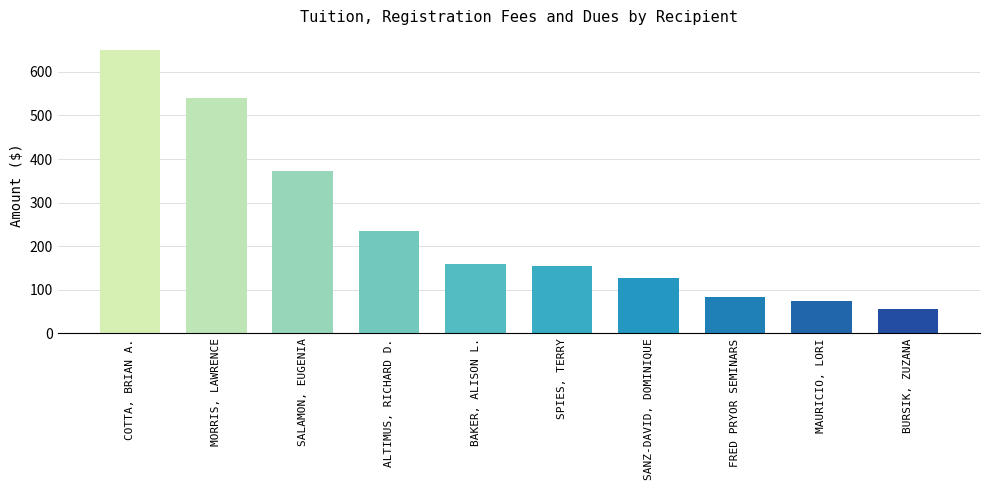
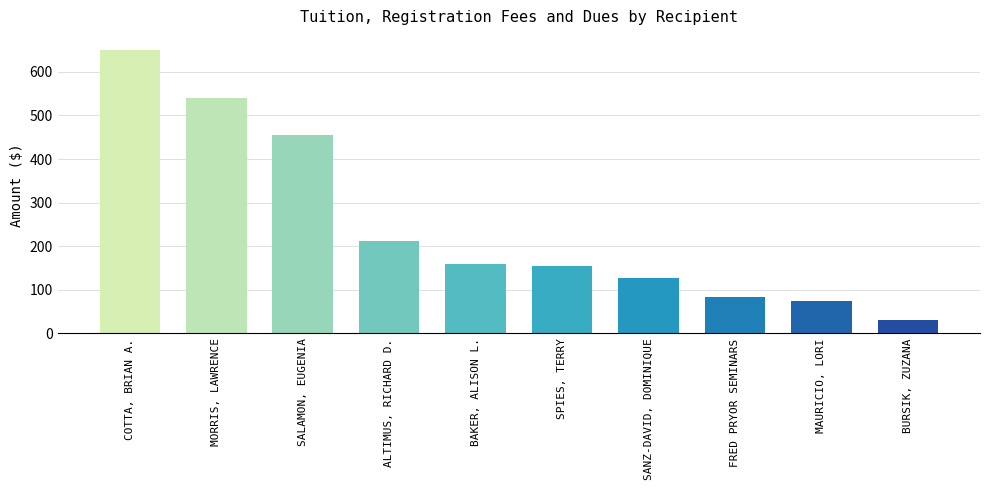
  {
    "COTTA, BRIAN A.": 650,
    "MORRIS, LAWRENCE": 540,
-   "SALAMON, EUGENIA": 370,
-   "ALTIMUS, RICHARD D.": 240,
+   "SALAMON, EUGENIA": 460,
+   "ALTIMUS, RICHARD D.": 210,
    "BAKER, ALISON L.": 160,
    "SPIES, TERRY": 150,
    "SANZ-DAVID, DOMINIQUE": 130,
    "FRED PRYOR SEMINARS": 80,
    "MAURICIO, LORI": 70,
-   "BURSIK, ZUZANA": 60
+   "BURSIK, ZUZANA": 30
  }
